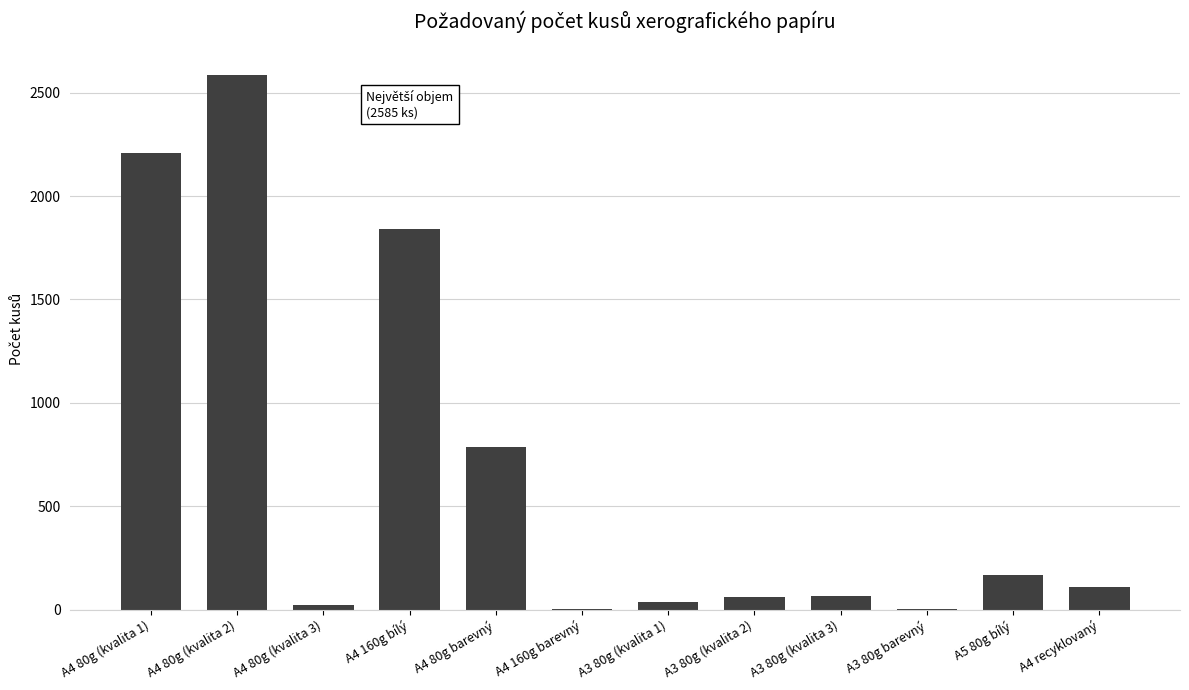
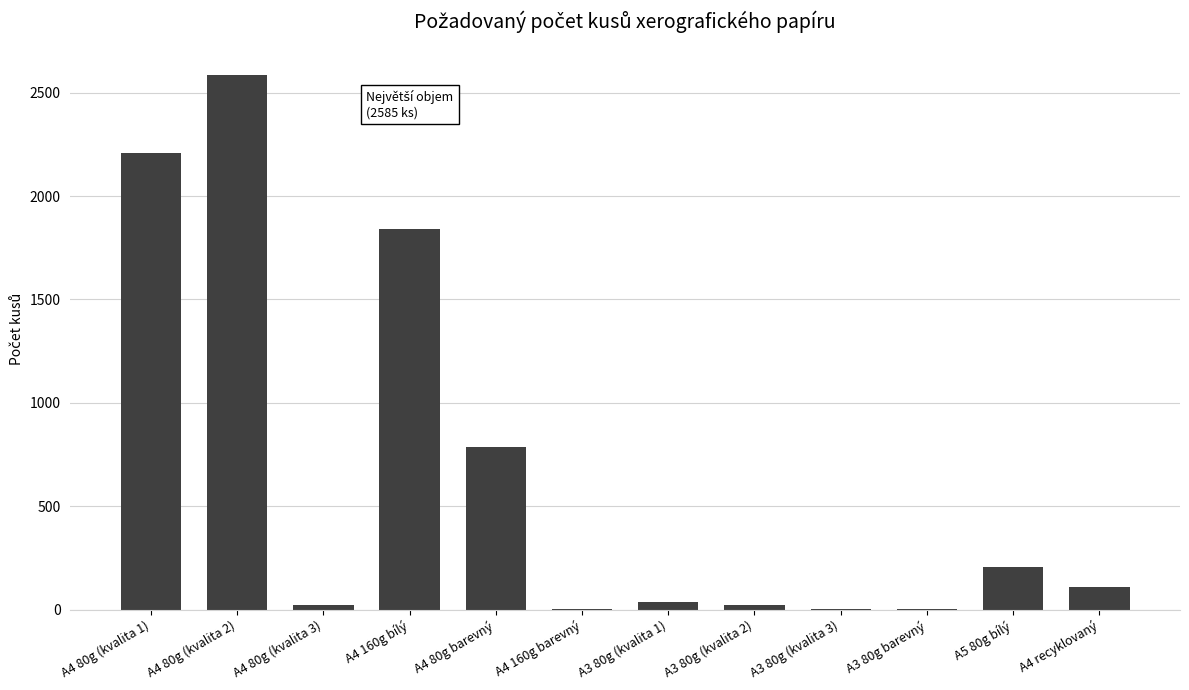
  {
    "A4 80g (kvalita 1)": 2210,
    "A4 80g (kvalita 2)": 2590,
    "A4 80g (kvalita 3)": 20,
    "A4 160g bílý": 1840,
    "A4 80g barevný": 780,
    "A3 80g (kvalita 1)": 40,
-   "A3 80g (kvalita 2)": 60,
-   "A3 80g (kvalita 3)": 70,
-   "A5 80g bílý": 170,
+   "A3 80g (kvalita 2)": 20,
+   "A3 80g (kvalita 3)": 10,
+   "A5 80g bílý": 210,
    "A4 recyklovaný": 110
  }
